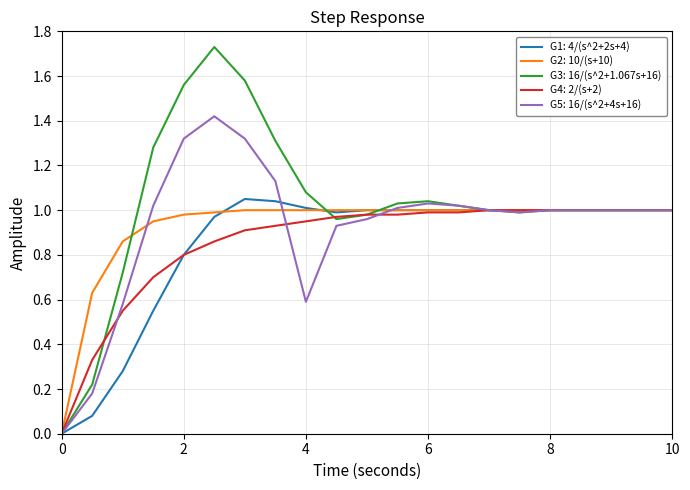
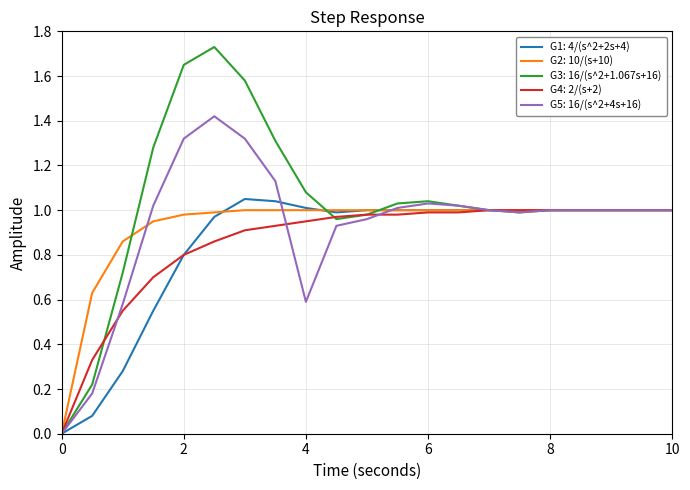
  {
    "G2: 10/(s+10)": {
      "2": 0.98
    },
    "G3: 16/(s^2+1.067s+16)": {
-     "2": 1.56,
+     "2": 1.65,
      "4": 1.08
    },
    "G4: 2/(s+2)": {
      "4": 0.95
    },
    "G5: 16/(s^2+4s+16)": {
      "2": 1.32,
      "4": 0.59
    }
  }
